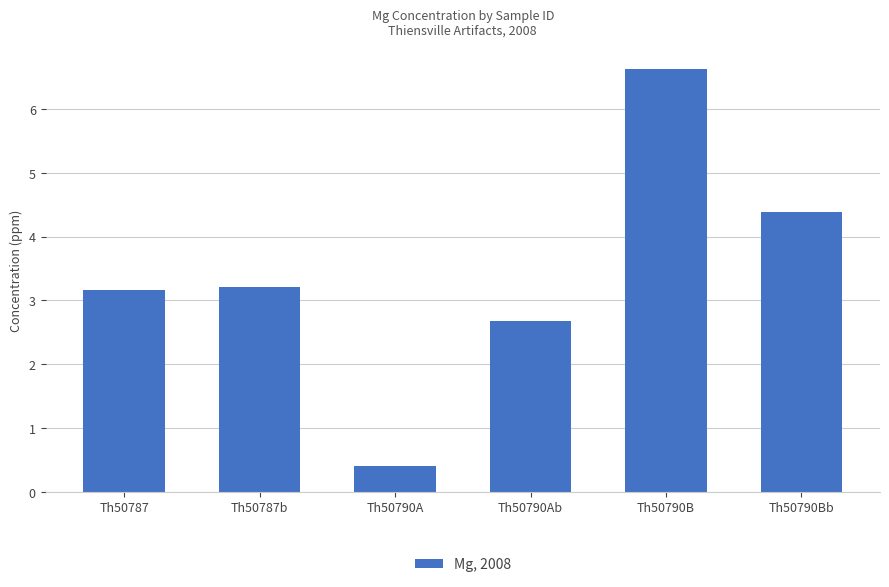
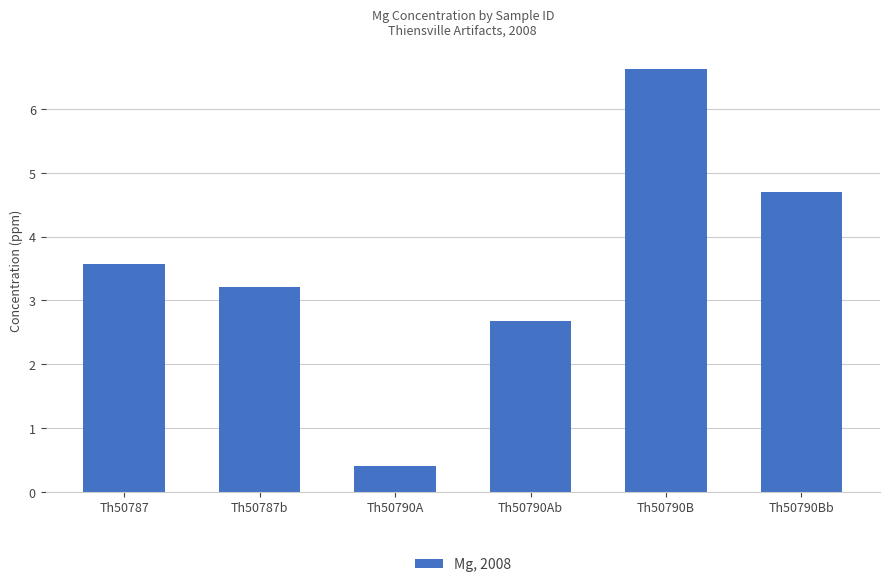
  {
-   "Th50787": 3.2,
+   "Th50787": 3.6,
    "Th50787b": 3.2,
    "Th50790A": 0.4,
    "Th50790Ab": 2.7,
    "Th50790B": 6.6,
-   "Th50790Bb": 4.4
+   "Th50790Bb": 4.7
  }
